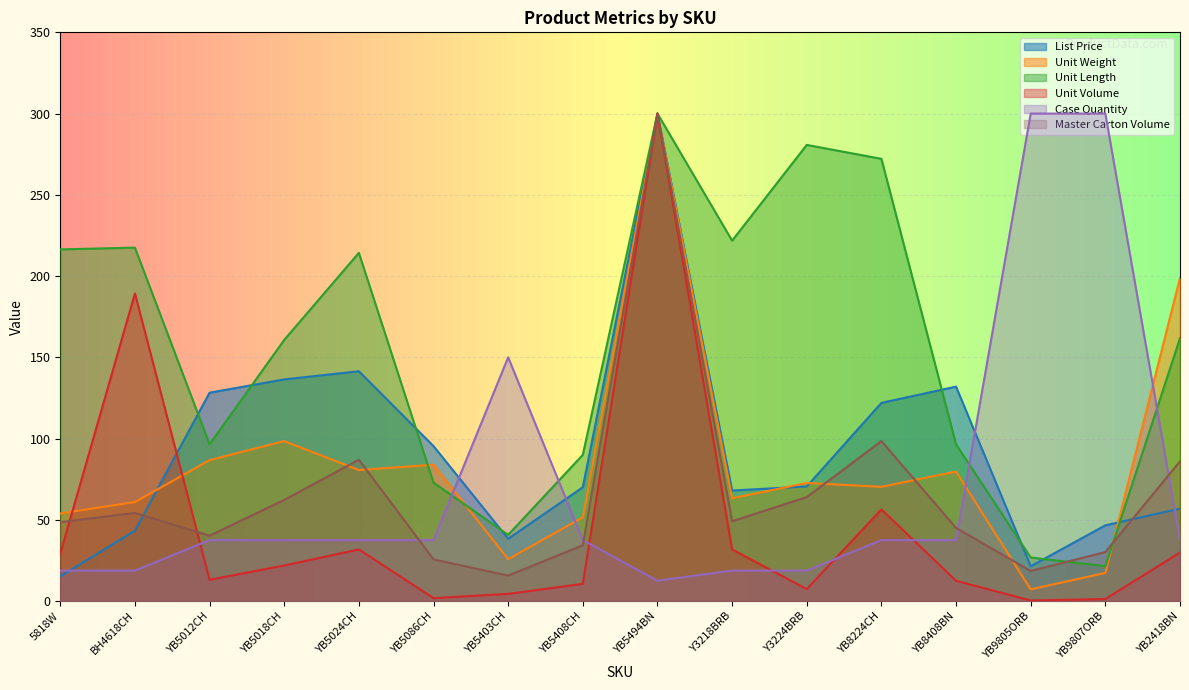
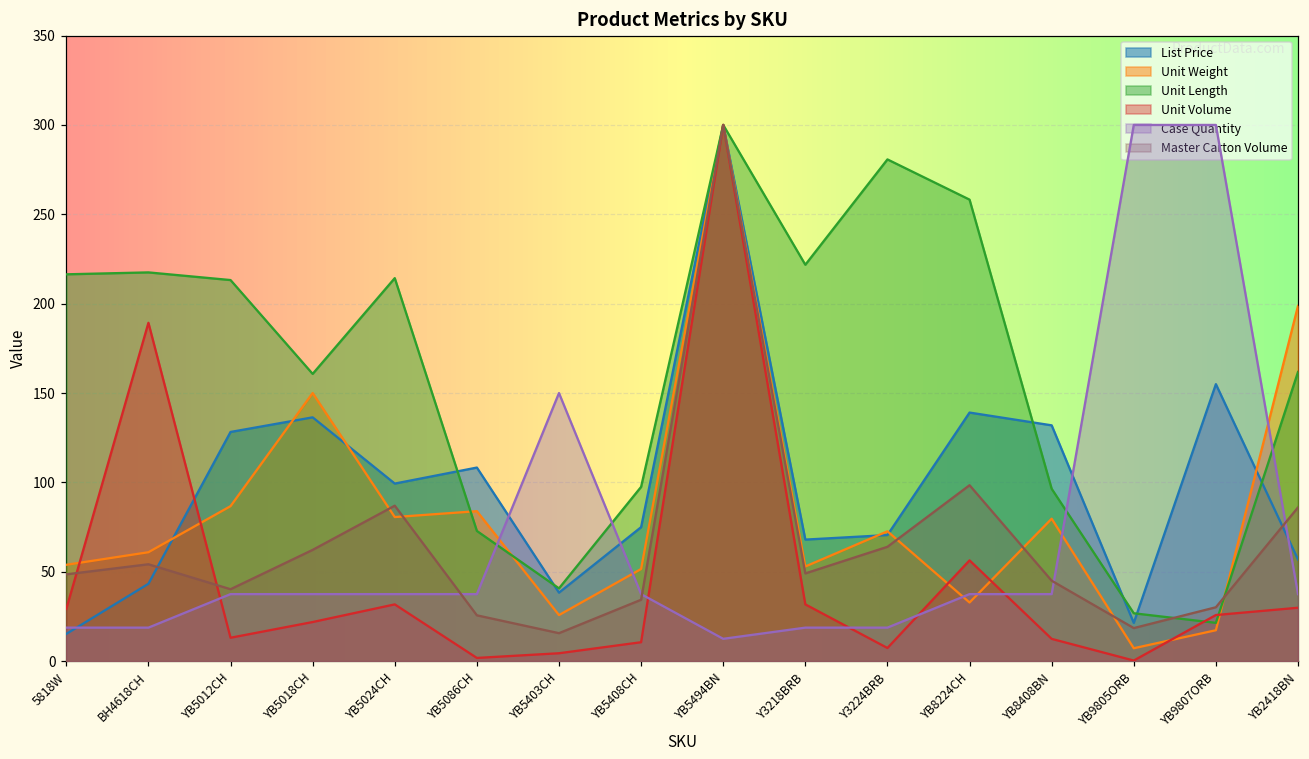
  {
    "List Price": {
      "5818W": 15,
      "BH4618CH": 43,
      "YB5012CH": 128,
      "YB5018CH": 136,
-     "YB5024CH": 141,
-     "YB5086CH": 95,
+     "YB5024CH": 99,
+     "YB5086CH": 108,
      "YB5403CH": 38,
-     "YB5408CH": 70,
+     "YB5408CH": 75,
      "Y3218BRB": 68,
      "Y3224BRB": 71,
-     "YB8224CH": 122,
+     "YB8224CH": 139,
      "YB8408BN": 132,
      "YB9805ORB": 21,
-     "YB9807ORB": 47,
+     "YB9807ORB": 155,
      "YB2418BN": 57
    },
    "Unit Weight": {
      "5818W": 54,
      "BH4618CH": 61,
      "YB5012CH": 87,
-     "YB5018CH": 98,
+     "YB5018CH": 150,
      "YB5024CH": 81,
      "YB5086CH": 84,
      "YB5403CH": 26,
      "YB5408CH": 52,
-     "Y3218BRB": 63,
+     "Y3218BRB": 53,
      "Y3224BRB": 73,
-     "YB8224CH": 70,
+     "YB8224CH": 33,
      "YB8408BN": 80,
      "YB9805ORB": 7,
      "YB9807ORB": 17,
      "YB2418BN": 199
    },
    "Unit Length": {
      "5818W": 216,
      "BH4618CH": 218,
-     "YB5012CH": 96,
+     "YB5012CH": 213,
      "YB5018CH": 161,
      "YB5024CH": 214,
      "YB5086CH": 73,
      "YB5403CH": 41,
-     "YB5408CH": 90,
+     "YB5408CH": 98,
      "Y3218BRB": 222,
      "Y3224BRB": 281,
-     "YB8224CH": 272,
+     "YB8224CH": 258,
      "YB8408BN": 96,
      "YB9805ORB": 27,
      "YB9807ORB": 21,
      "YB2418BN": 162
    },
    "Unit Volume": {
      "5818W": 29,
      "BH4618CH": 189,
      "YB5012CH": 13,
      "YB5018CH": 22,
      "YB5024CH": 32,
      "YB5086CH": 2,
      "YB5403CH": 4,
      "YB5408CH": 11,
      "Y3218BRB": 32,
      "Y3224BRB": 7,
      "YB8224CH": 56,
      "YB8408BN": 12,
      "YB9805ORB": 0,
-     "YB9807ORB": 1,
+     "YB9807ORB": 26,
      "YB2418BN": 30
    }
  }
